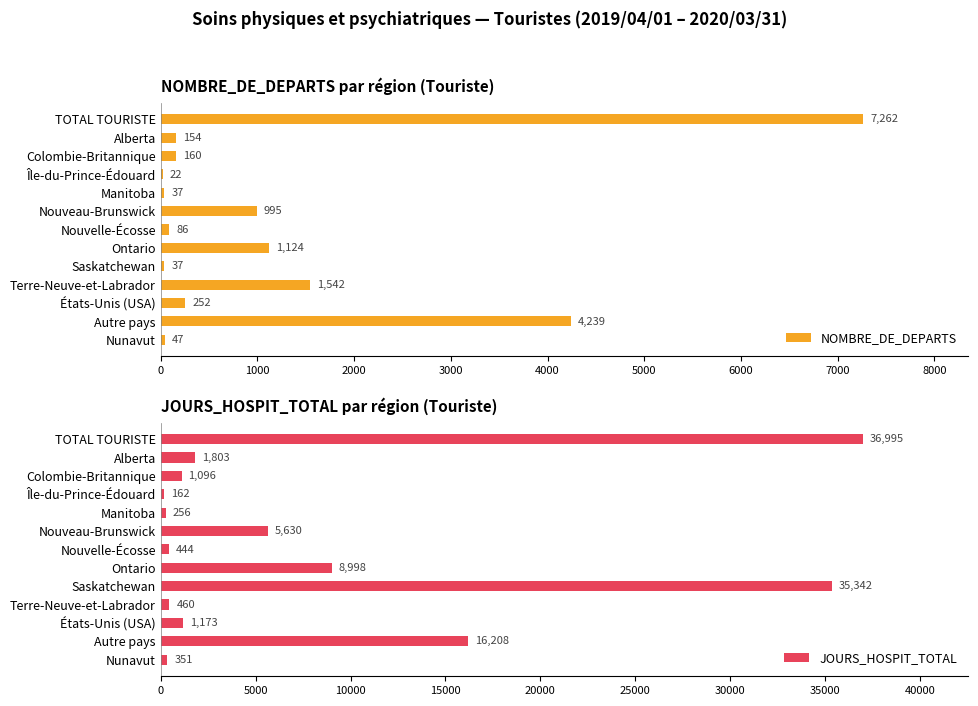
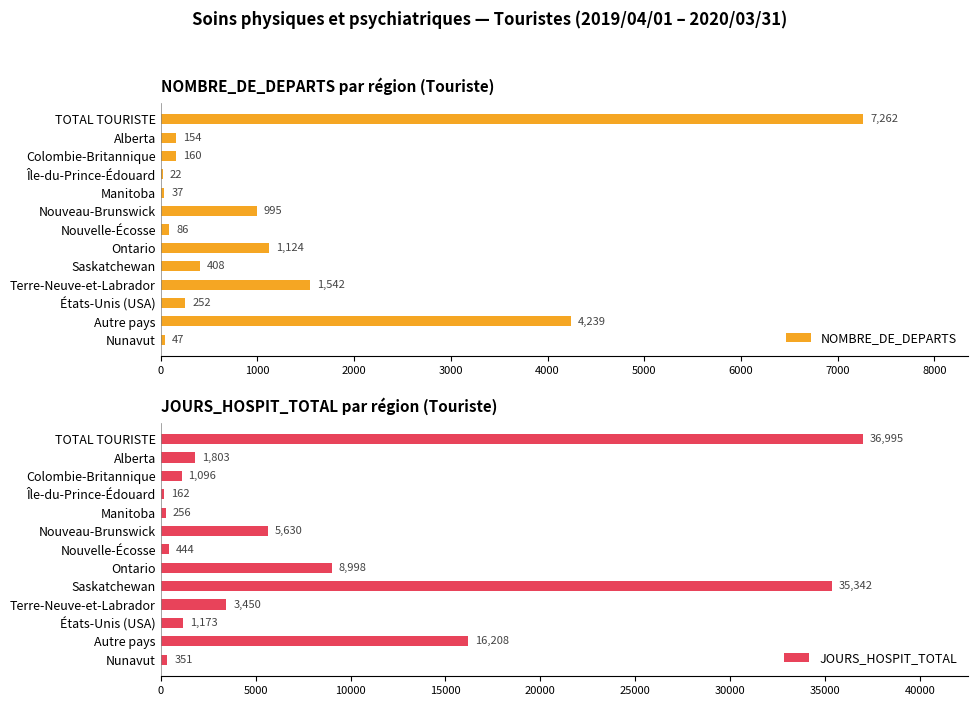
  {
    "NOMBRE_DE_DEPARTS par région (Touriste)": {
      "TOTAL TOURISTE": "7,262",
      "Alberta": "154",
      "Colombie-Britannique": "160",
      "Île-du-Prince-Édouard": "22",
      "Manitoba": "37",
      "Nouveau-Brunswick": "995",
      "Nouvelle-Écosse": "86",
      "Ontario": "1,124",
-     "Saskatchewan": "37",
+     "Saskatchewan": "408",
      "Terre-Neuve-et-Labrador": "1,542",
      "États-Unis (USA)": "252",
      "Autre pays": "4,239",
      "Nunavut": "47"
    },
    "JOURS_HOSPIT_TOTAL par région (Touriste)": {
      "TOTAL TOURISTE": "36,995",
      "Alberta": "1,803",
      "Colombie-Britannique": "1,096",
      "Île-du-Prince-Édouard": "162",
      "Manitoba": "256",
      "Nouveau-Brunswick": "5,630",
      "Nouvelle-Écosse": "444",
      "Ontario": "8,998",
      "Saskatchewan": "35,342",
-     "Terre-Neuve-et-Labrador": "460",
+     "Terre-Neuve-et-Labrador": "3,450",
      "États-Unis (USA)": "1,173",
      "Autre pays": "16,208",
      "Nunavut": "351"
    }
  }
